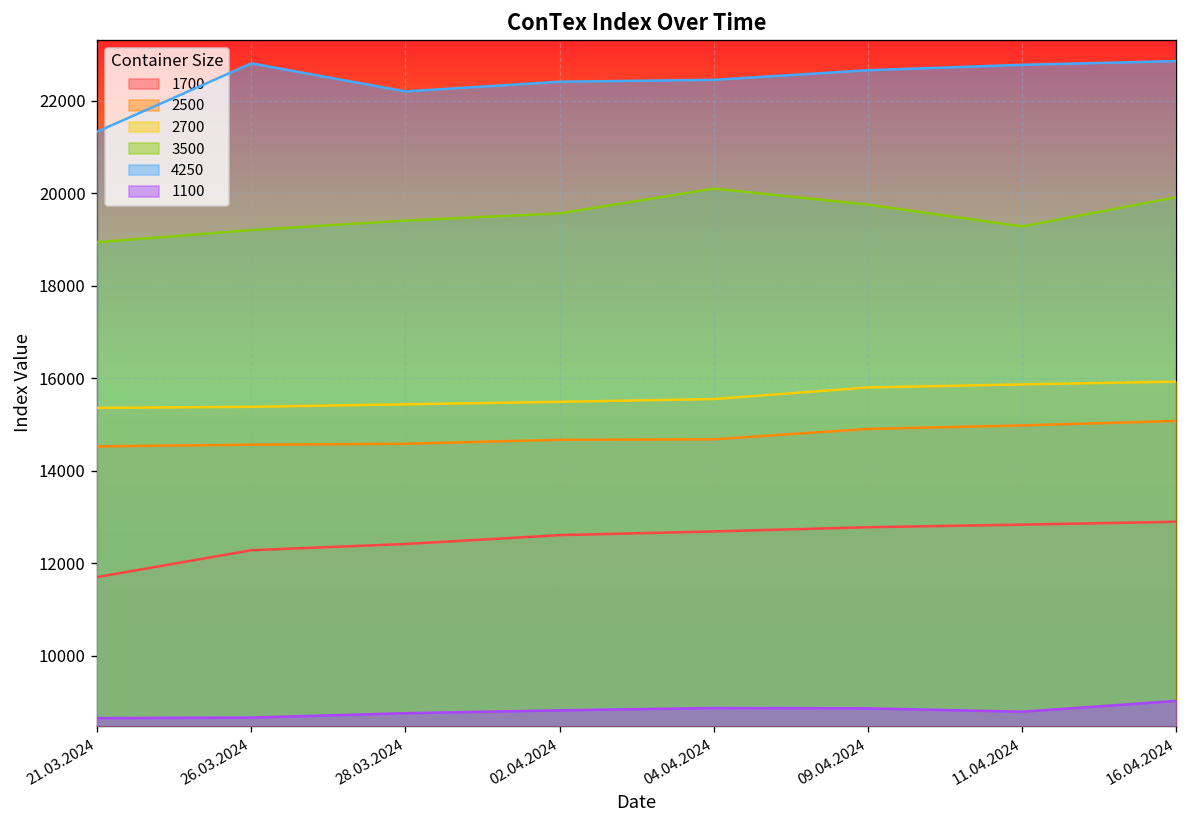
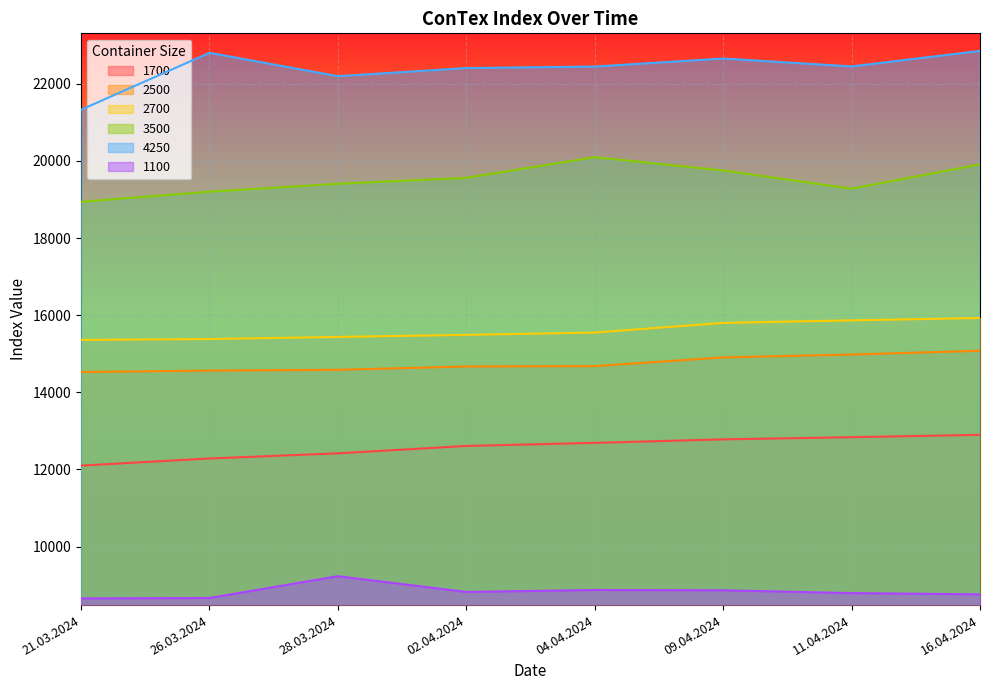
  {
    "1700": {
-     "21.03.2024": 11700,
+     "21.03.2024": 12100,
      "26.03.2024": 12300,
      "28.03.2024": 12400,
      "02.04.2024": 12600,
      "04.04.2024": 12700,
      "09.04.2024": 12800,
      "11.04.2024": 12800,
      "16.04.2024": 12900
    },
    "3500": {
      "21.03.2024": 18900,
      "26.03.2024": 19200,
      "28.03.2024": 19400,
      "02.04.2024": 19600,
      "04.04.2024": 20100,
      "09.04.2024": 19800,
      "11.04.2024": 19300,
      "16.04.2024": 19900
    },
    "4250": {
      "21.03.2024": 21300,
      "26.03.2024": 22800,
      "28.03.2024": 22200,
      "02.04.2024": 22400,
      "04.04.2024": 22400,
      "09.04.2024": 22700,
-     "11.04.2024": 22800,
+     "11.04.2024": 22500,
      "16.04.2024": 22900
    },
    "1100": {
      "21.03.2024": 8700,
      "26.03.2024": 8700,
-     "28.03.2024": 8800,
+     "28.03.2024": 9200,
      "02.04.2024": 8800,
      "04.04.2024": 8900,
      "09.04.2024": 8900,
      "11.04.2024": 8800,
-     "16.04.2024": 9000
+     "16.04.2024": 8800
    }
  }
